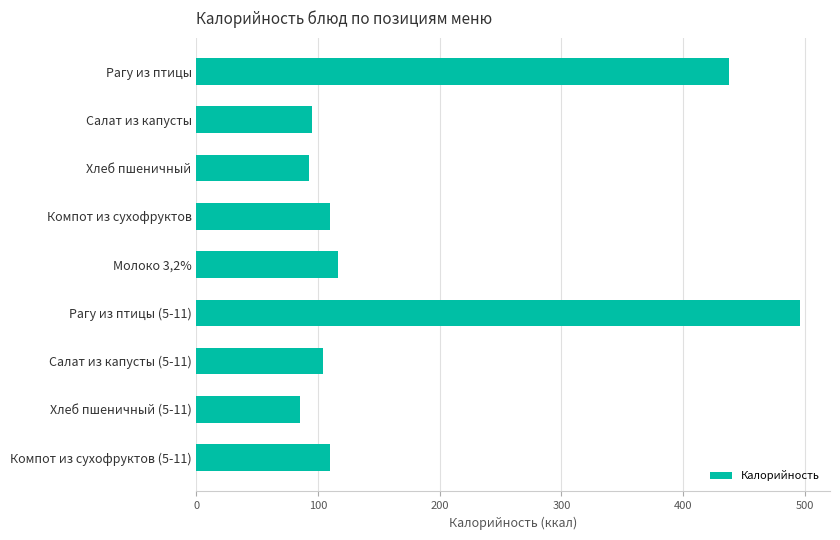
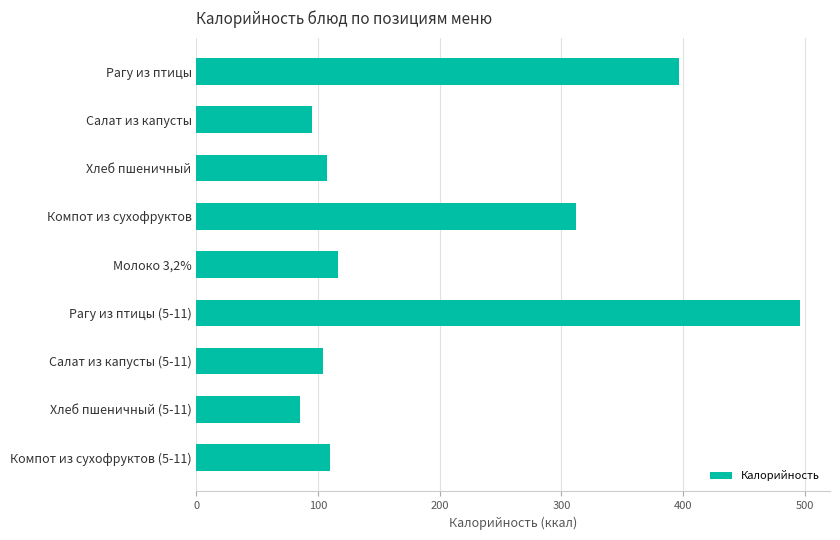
  {
-   "Рагу из птицы": 438,
+   "Рагу из птицы": 397,
    "Салат из капусты": 95,
-   "Хлеб пшеничный": 93,
-   "Компот из сухофруктов": 110,
+   "Хлеб пшеничный": 107,
+   "Компот из сухофруктов": 312,
    "Молоко 3,2%": 116,
    "Рагу из птицы (5-11)": 496,
    "Салат из капусты (5-11)": 104,
    "Хлеб пшеничный (5-11)": 85,
    "Компот из сухофруктов (5-11)": 110
  }
